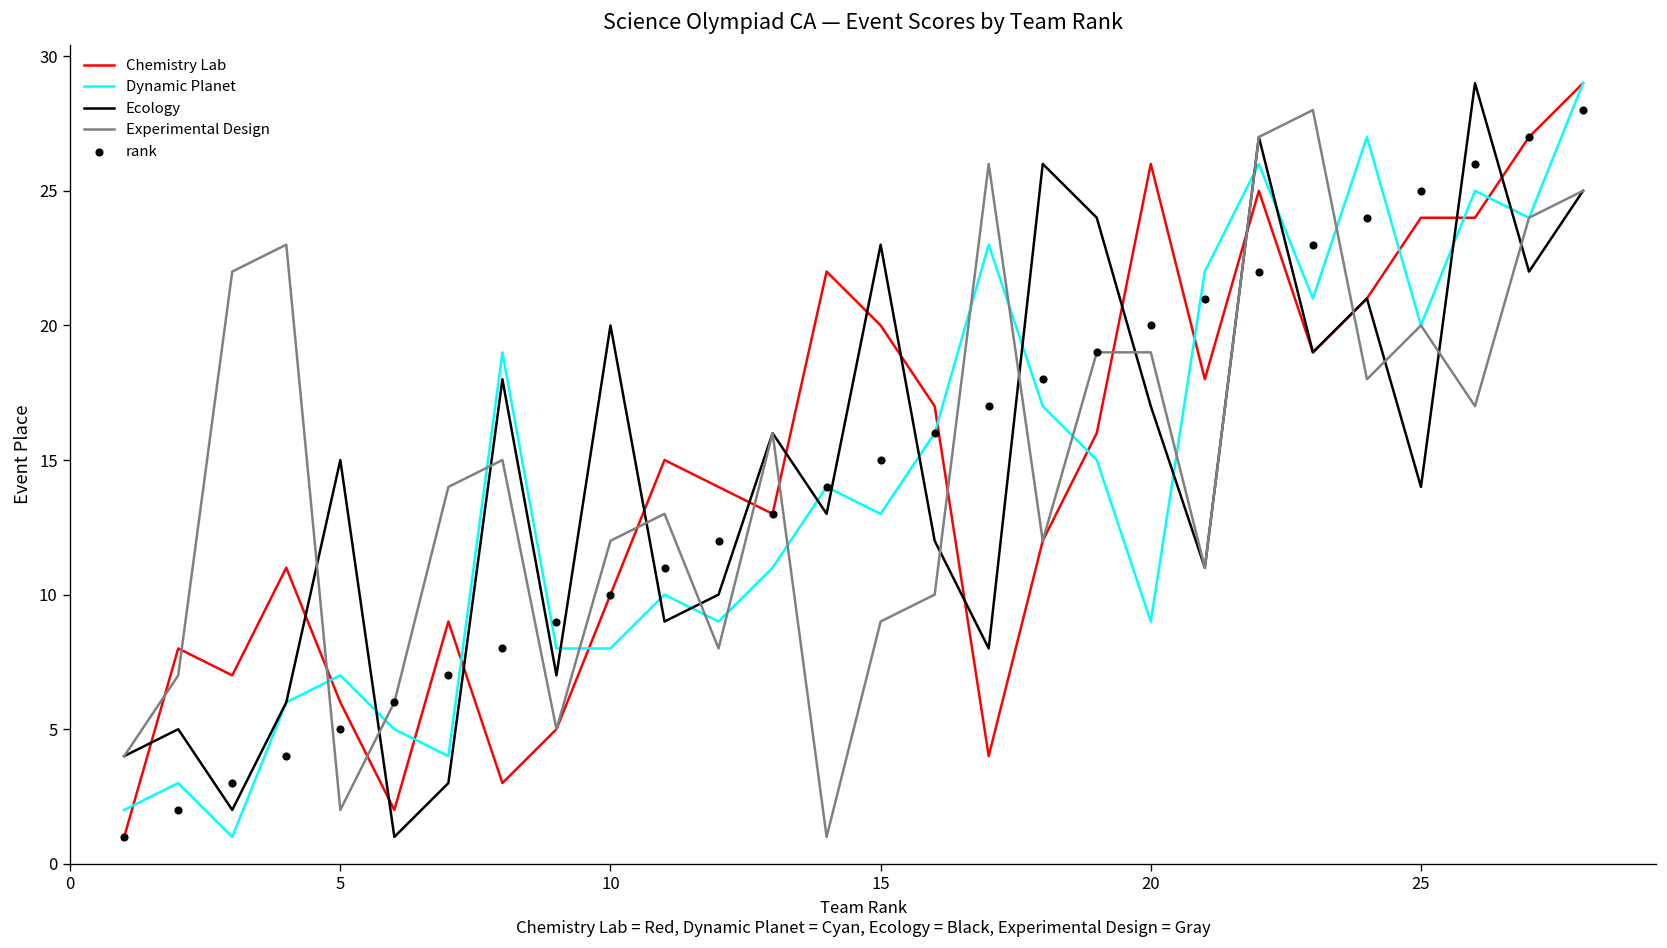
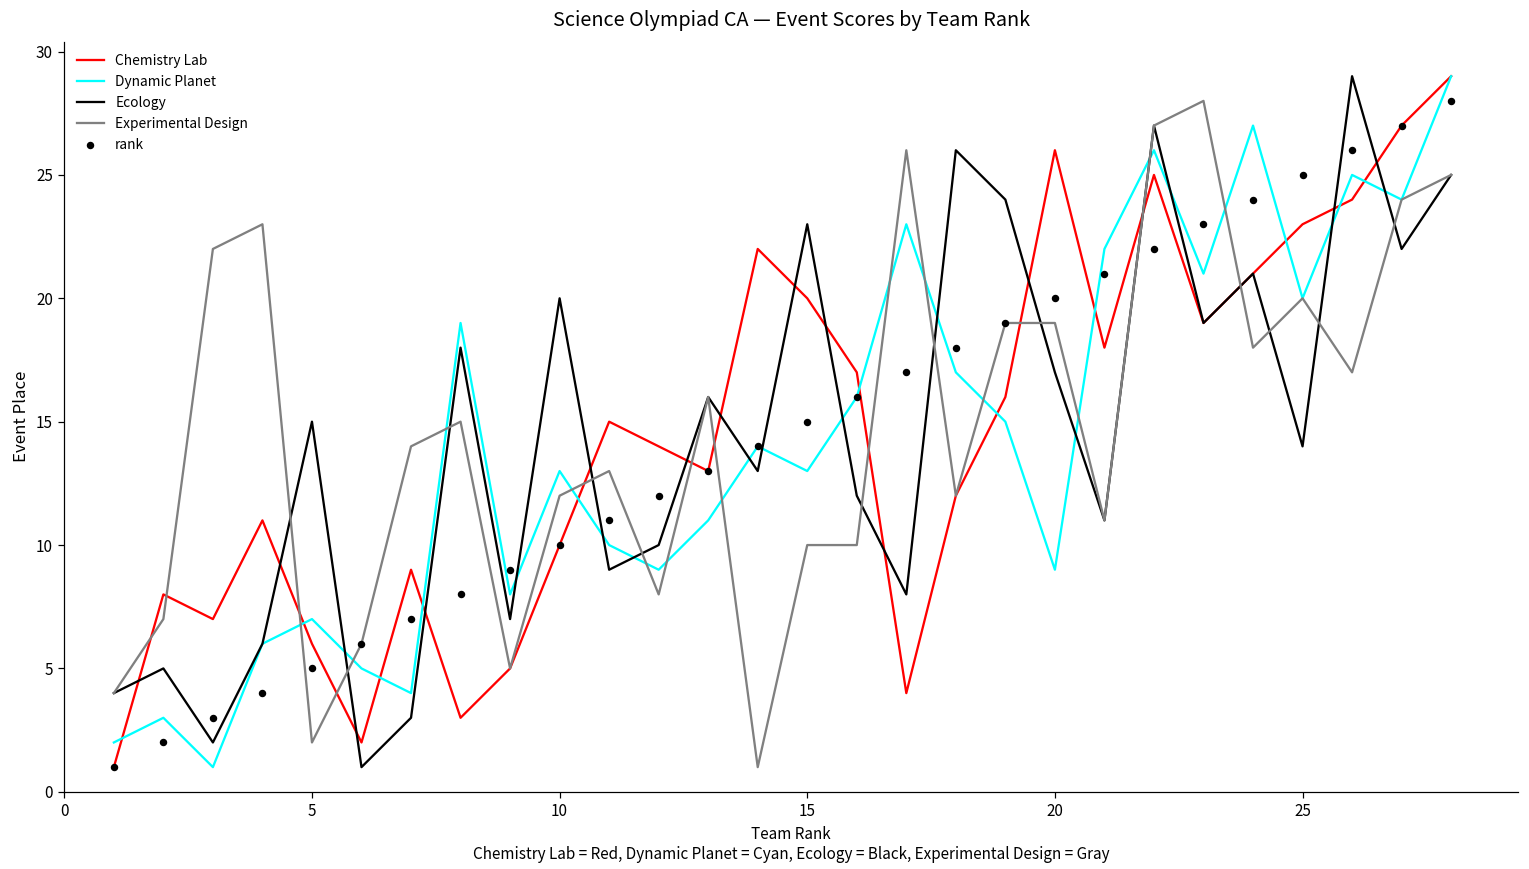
  {
    "Chemistry Lab": {
      "5": 6,
      "15": 20,
      "20": 26,
-     "25": 24
+     "25": 23
    },
    "Dynamic Planet": {
      "5": 7,
-     "10": 8,
+     "10": 13,
      "15": 13,
      "20": 9
    },
    "Experimental Design": {
      "5": 2,
      "10": 12,
-     "15": 9,
+     "15": 10,
      "20": 19
    }
  }
